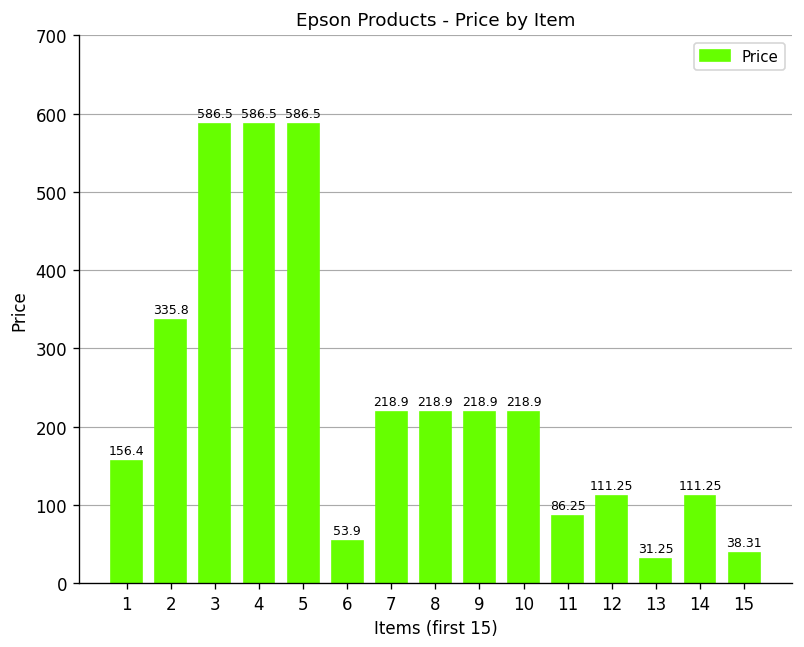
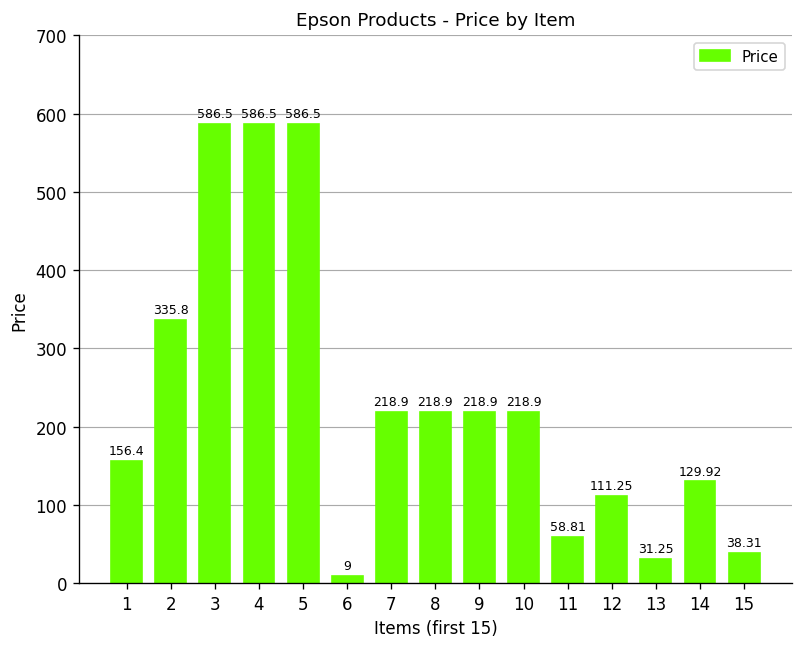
  {
    "1": 156.4,
    "2": 335.8,
    "3": 586.5,
    "4": 586.5,
    "5": 586.5,
-   "6": 53.9,
+   "6": 9,
    "7": 218.9,
    "8": 218.9,
    "9": 218.9,
    "10": 218.9,
-   "11": 86.25,
+   "11": 58.81,
    "12": 111.25,
    "13": 31.25,
-   "14": 111.25,
+   "14": 129.92,
    "15": 38.31
  }
